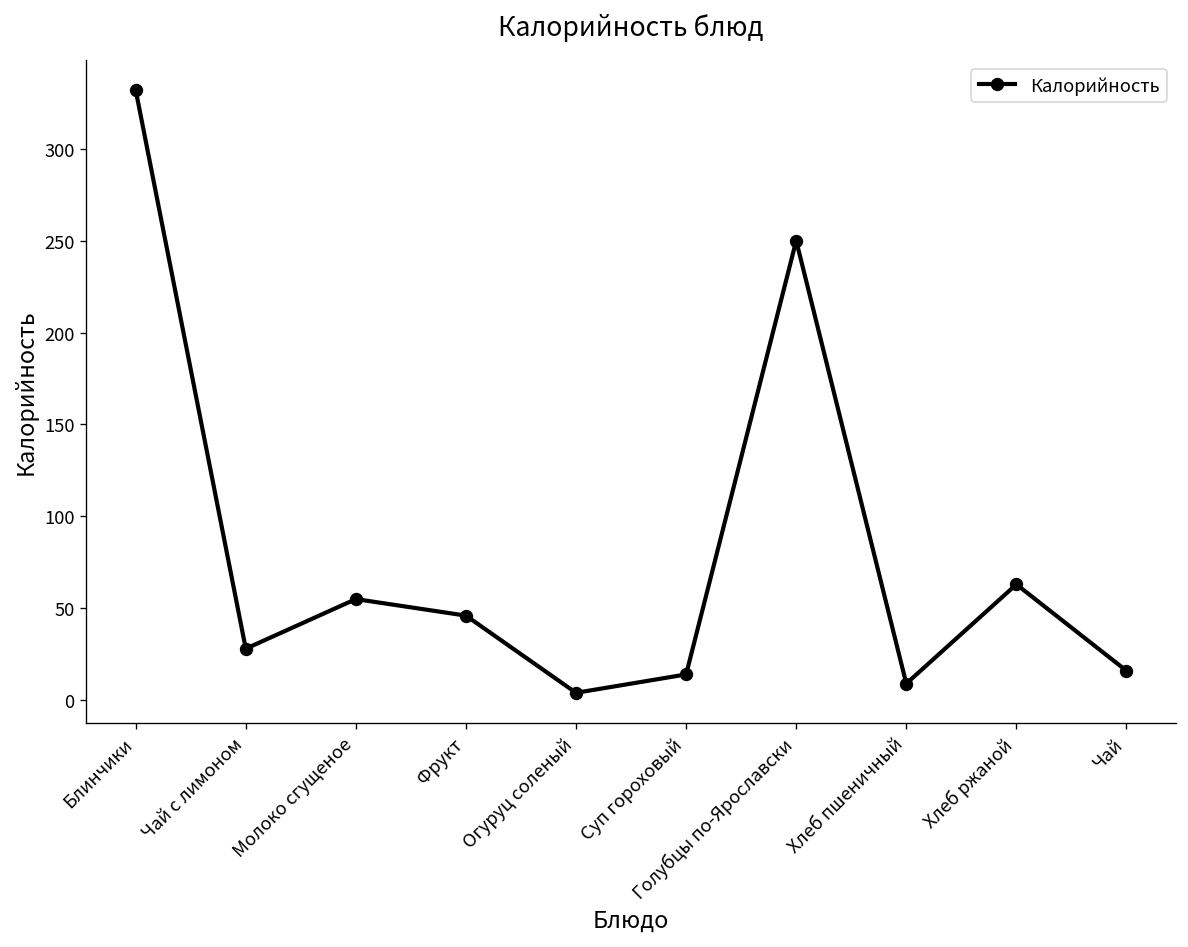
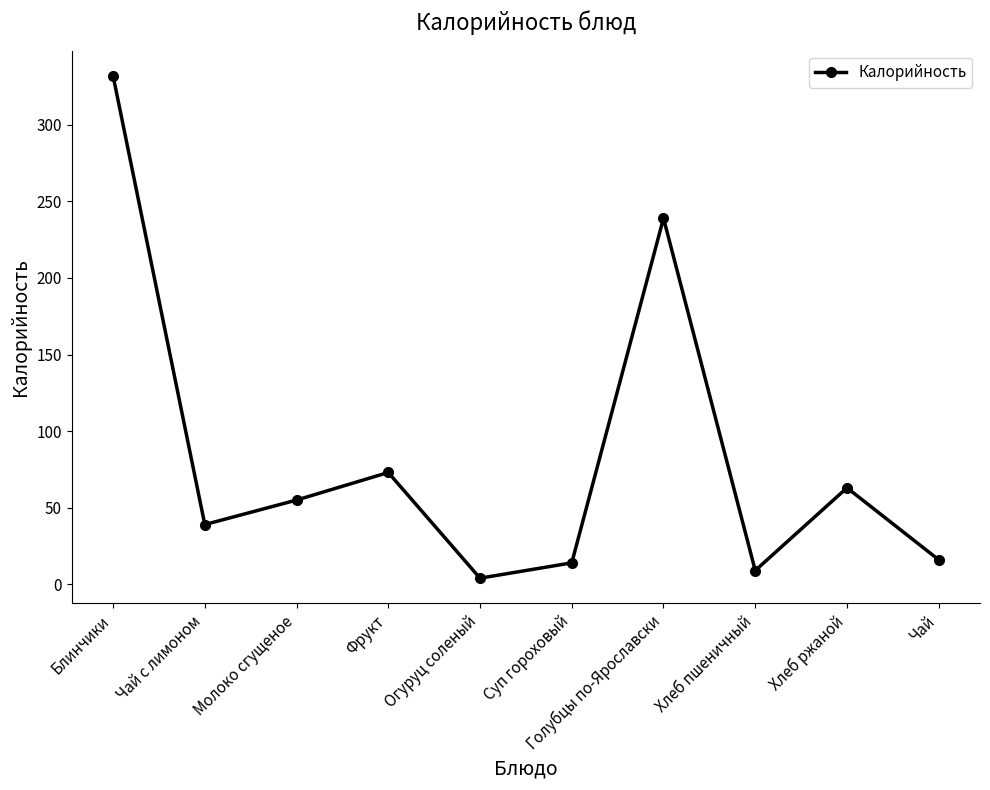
  {
    "Блинчики": 332,
-   "Чай с лимоном": 28,
+   "Чай с лимоном": 39,
    "Молоко сгущеное": 55,
-   "Фрукт": 46,
+   "Фрукт": 73,
    "Огуруц соленый": 4,
    "Суп гороховый": 14,
-   "Голубцы по-Ярославски": 250,
+   "Голубцы по-Ярославски": 239,
    "Хлеб пшеничный": 9,
    "Хлеб ржаной": 63,
    "Чай": 16
  }
